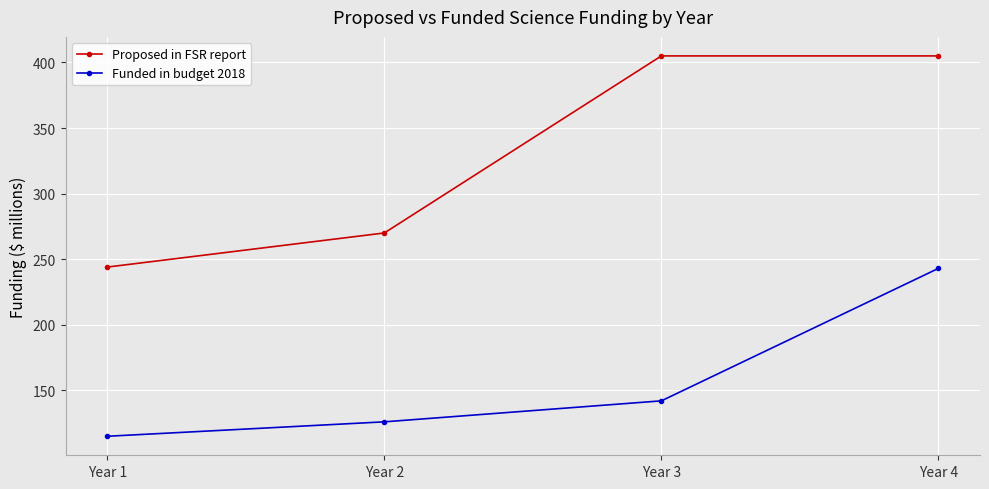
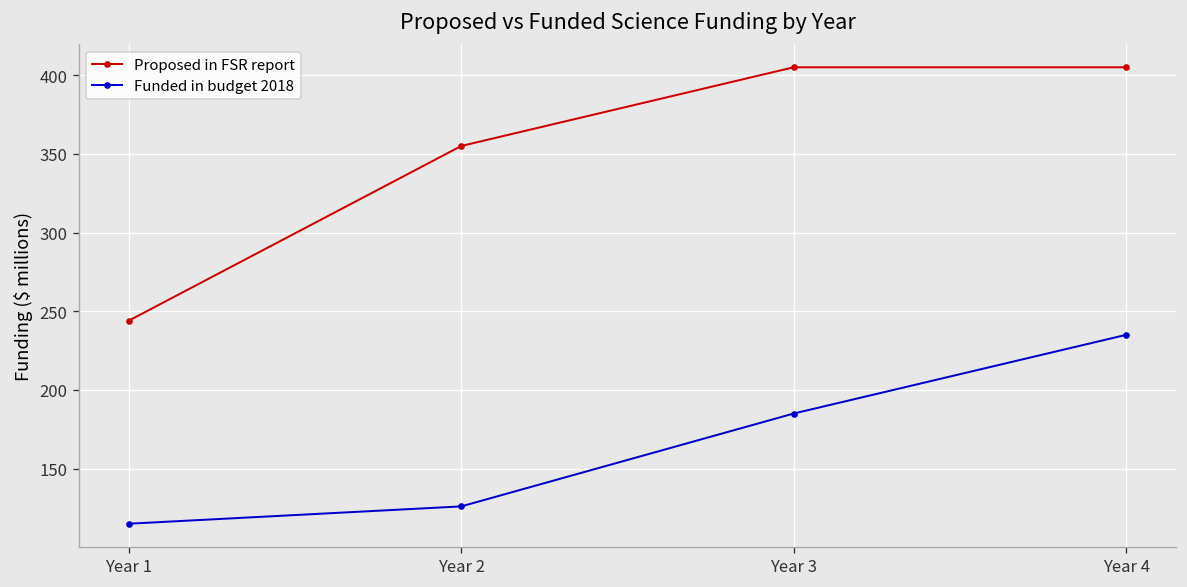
  {
    "Proposed in FSR report": {
      "Year 1": 244,
-     "Year 2": 270,
+     "Year 2": 355,
      "Year 3": 405,
      "Year 4": 405
    },
    "Funded in budget 2018": {
      "Year 1": 115,
      "Year 2": 126,
-     "Year 3": 142,
-     "Year 4": 243
+     "Year 3": 185,
+     "Year 4": 235
    }
  }
